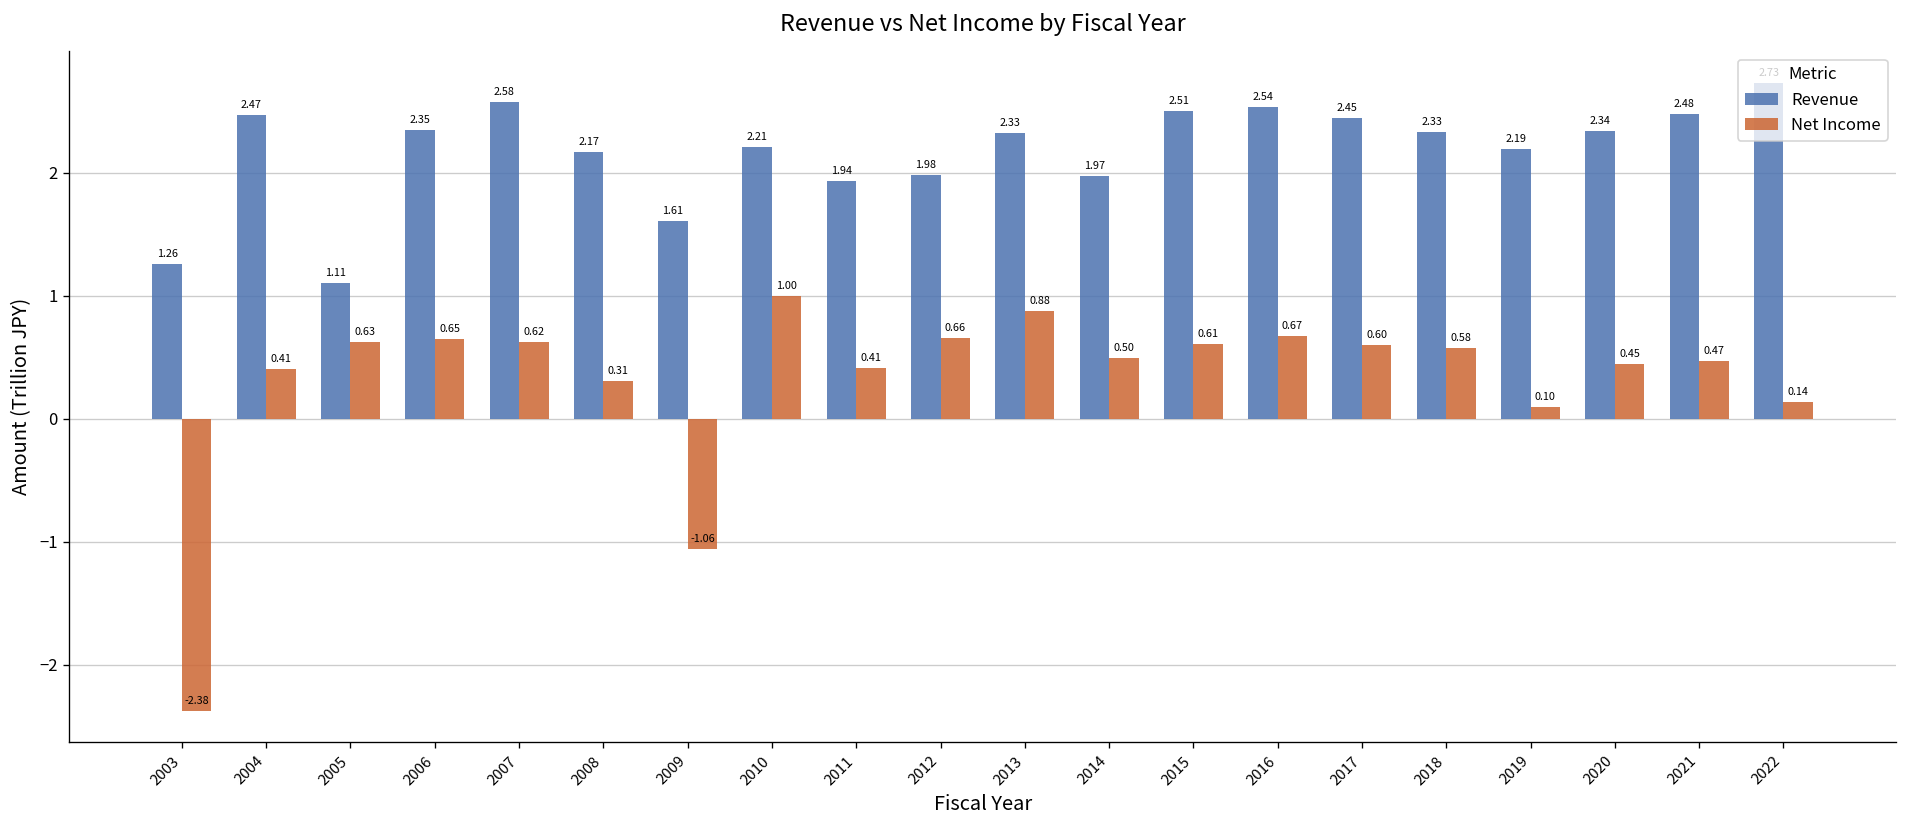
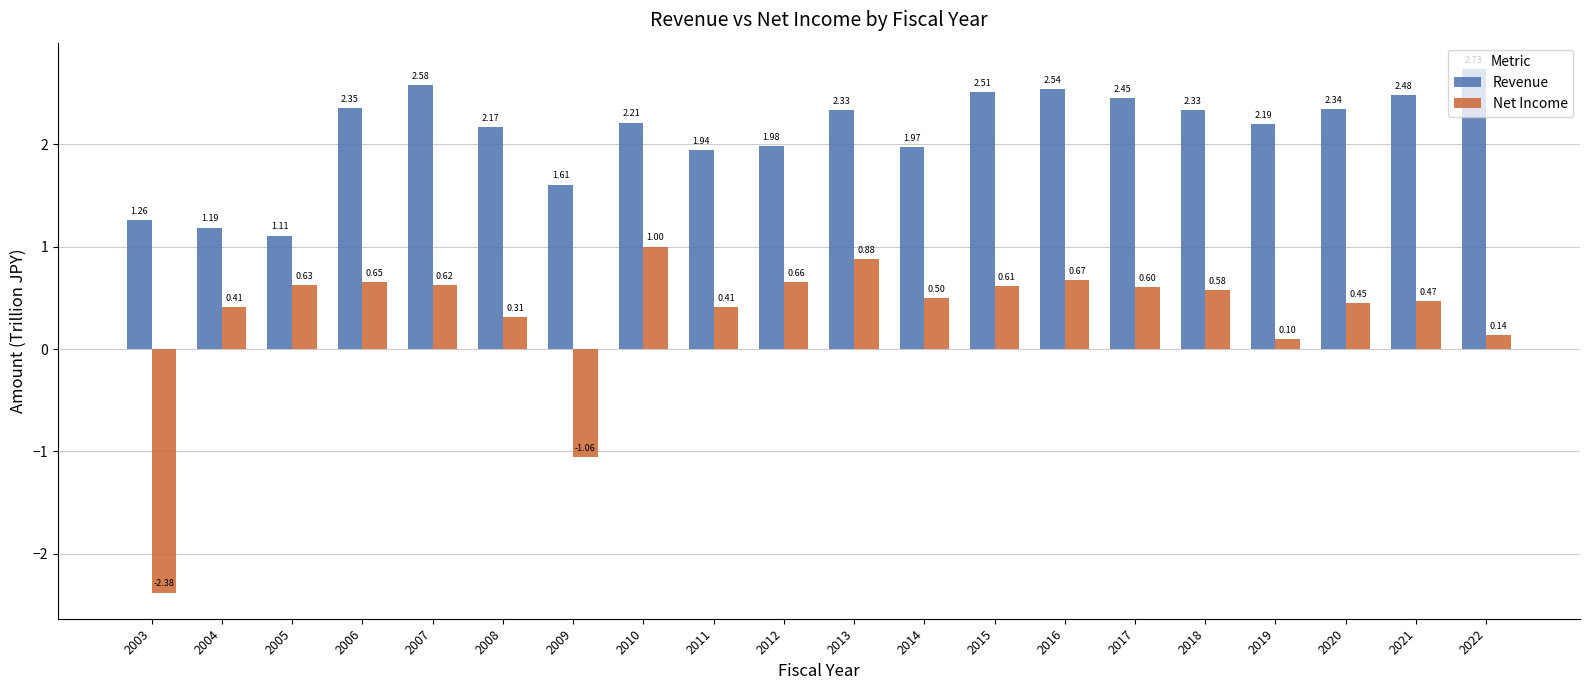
  {
    "Revenue": {
      "2003": 1.26,
-     "2004": 2.47,
+     "2004": 1.19,
      "2005": 1.11,
      "2006": 2.35,
      "2007": 2.58,
      "2008": 2.17,
      "2009": 1.61,
      "2010": 2.21,
      "2011": 1.94,
      "2012": 1.98,
      "2013": 2.33,
      "2014": 1.97,
      "2015": 2.51,
      "2016": 2.54,
      "2017": 2.45,
      "2018": 2.33,
      "2019": 2.19,
      "2020": 2.34,
      "2021": 2.48
    },
    "Net Income": {
      "2003": -2.38,
      "2004": 0.41,
      "2005": 0.63,
      "2006": 0.65,
      "2007": 0.62,
      "2008": 0.31,
      "2009": -1.06,
      "2010": 1.00,
      "2011": 0.41,
      "2012": 0.66,
      "2013": 0.88,
      "2014": 0.50,
      "2015": 0.61,
      "2016": 0.67,
      "2017": 0.60,
      "2018": 0.58,
      "2019": 0.10,
      "2020": 0.45,
      "2021": 0.47,
      "2022": 0.14
    }
  }
